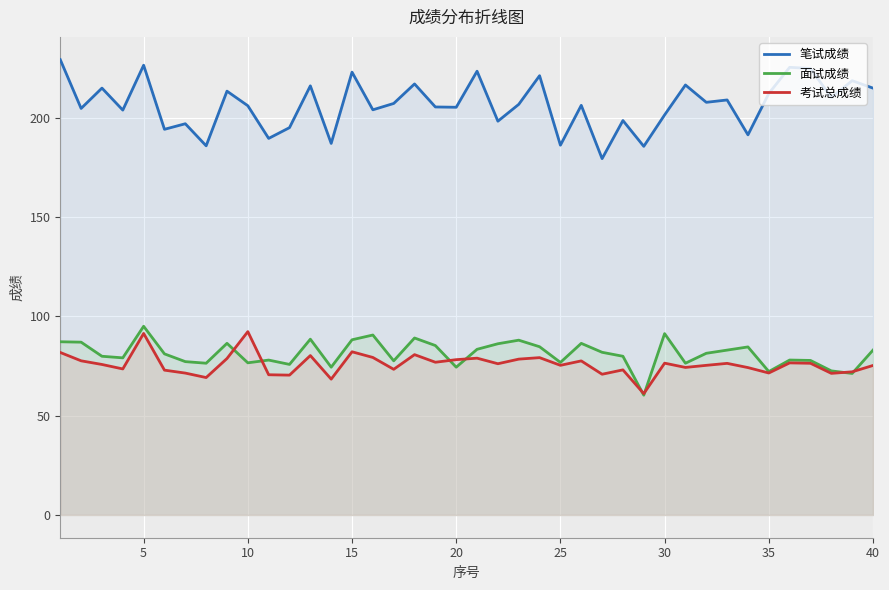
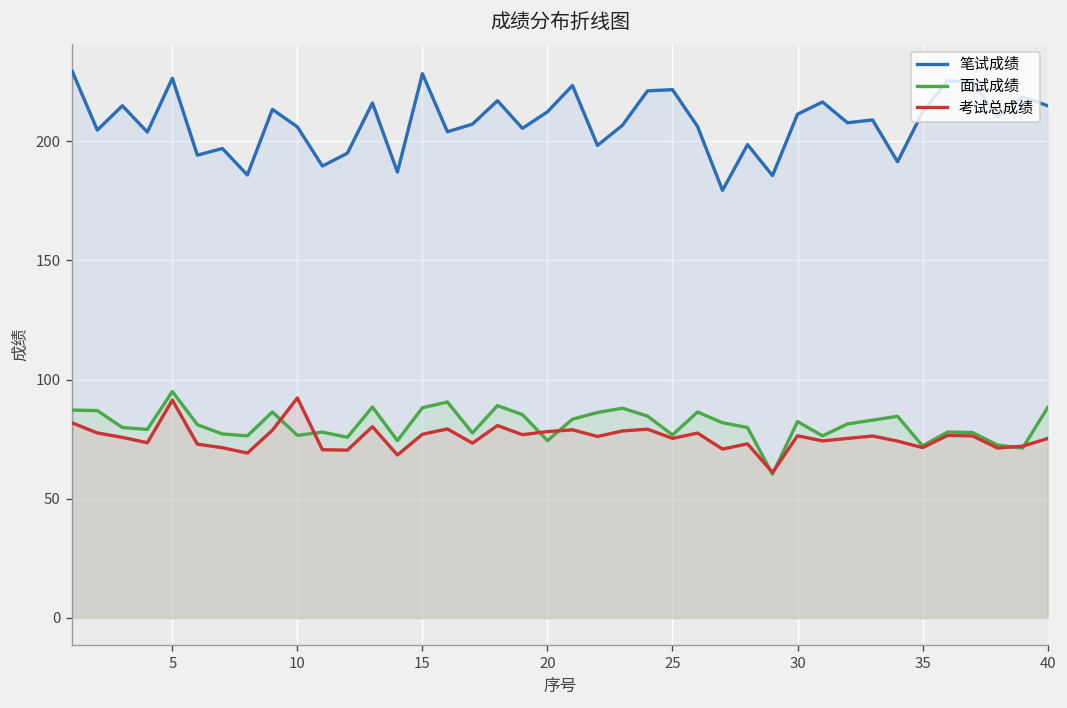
  {
    "笔试成绩": {
      "5": 226,
      "10": 206,
-     "15": 223,
-     "20": 205,
-     "25": 186,
-     "30": 201,
+     "15": 228,
+     "20": 212,
+     "25": 222,
+     "30": 211,
      "40": 215
    },
    "面试成绩": {
      "5": 95,
      "10": 77,
      "15": 88,
      "20": 74,
      "25": 77,
-     "30": 91,
-     "40": 83
+     "30": 82,
+     "40": 88
    },
    "考试总成绩": {
      "5": 91,
      "10": 92,
-     "15": 82,
+     "15": 77,
      "20": 78,
      "25": 75,
      "30": 76,
      "40": 75
    }
  }
